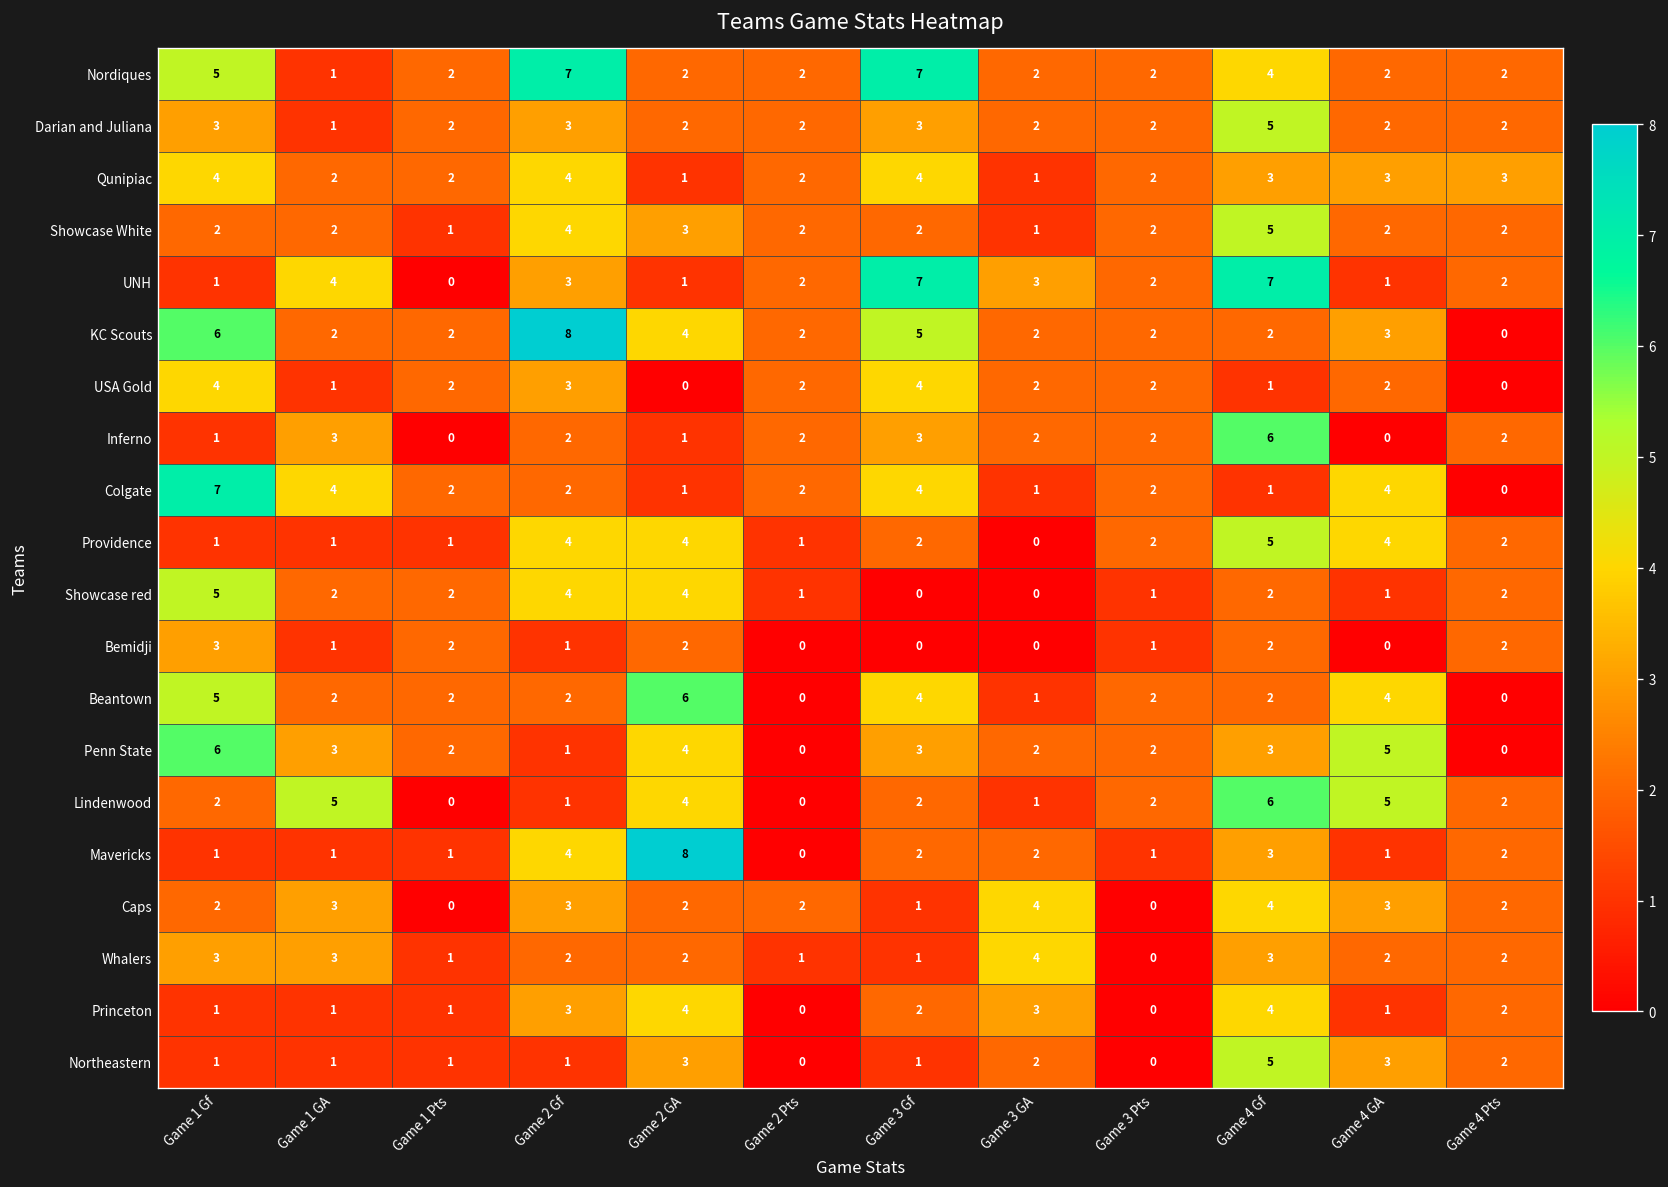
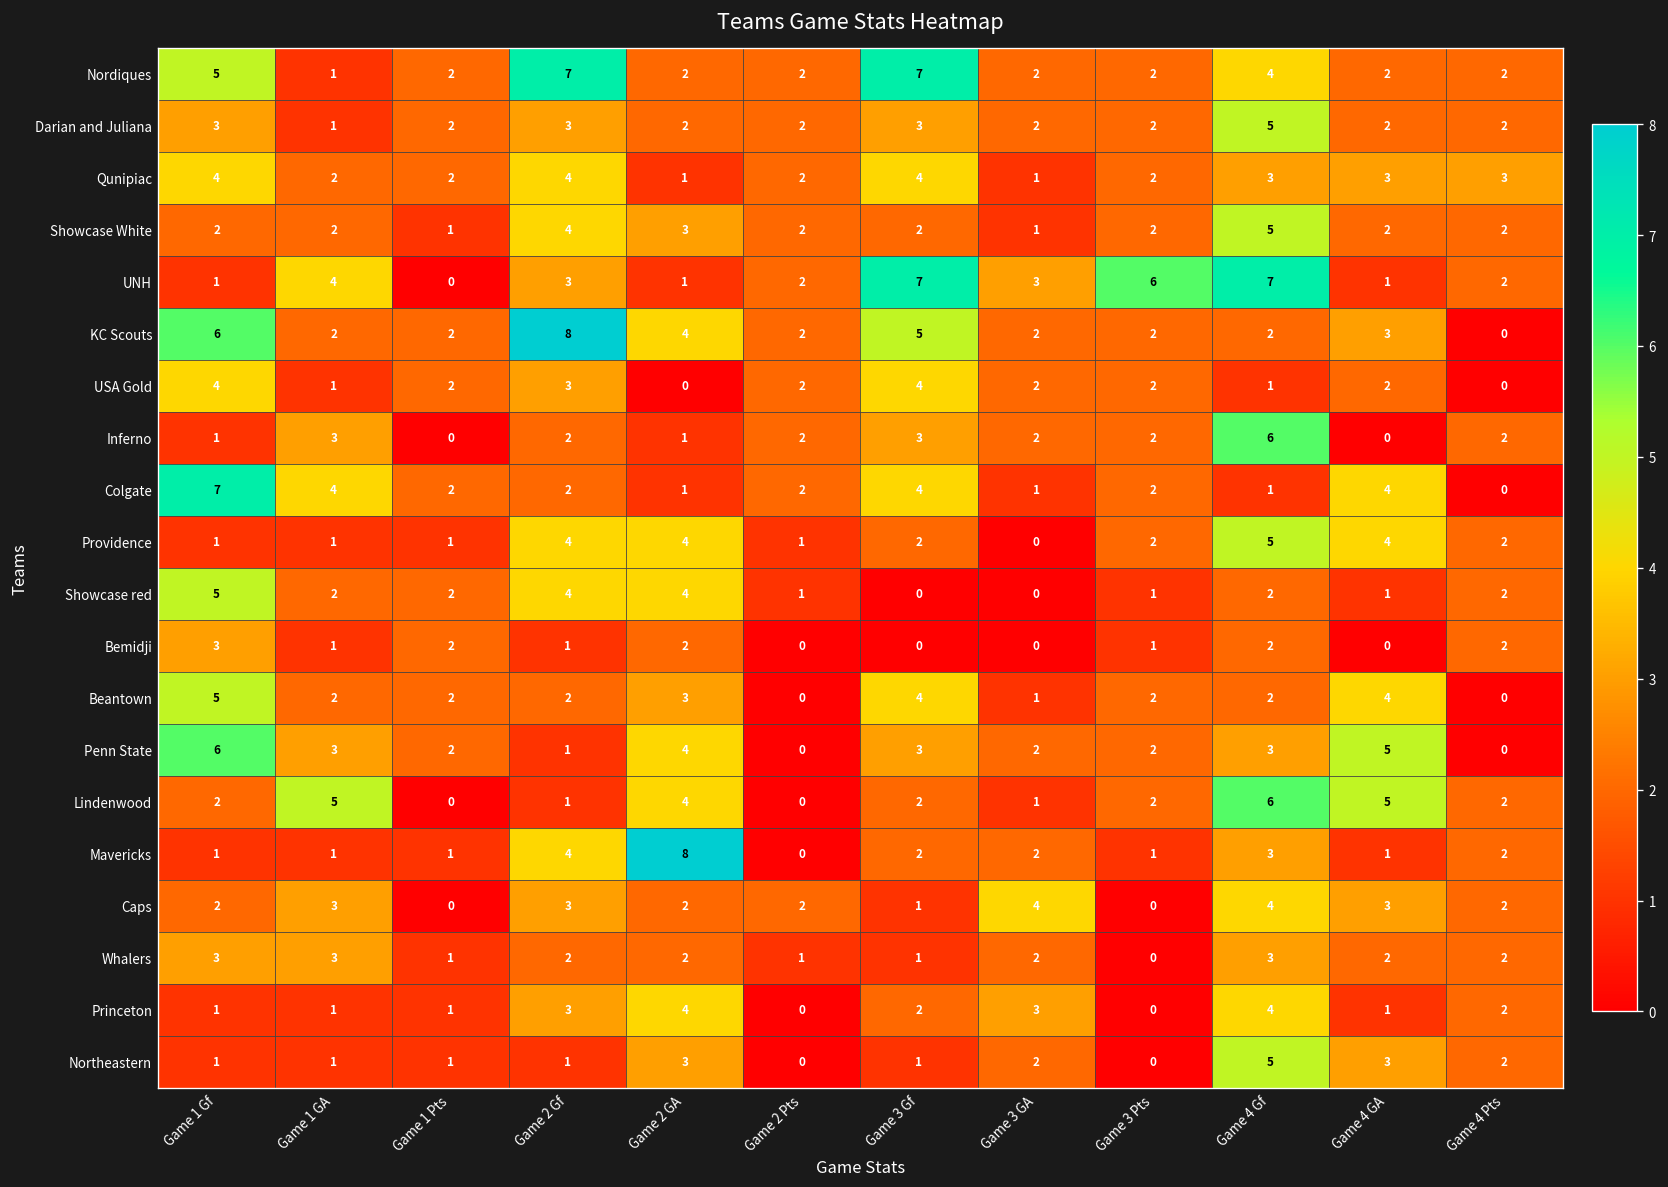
  {
    "UNH": {
      "Game 1 Gf": 1,
      "Game 1 GA": 4,
      "Game 1 Pts": 0,
      "Game 2 Gf": 3,
      "Game 2 GA": 1,
      "Game 2 Pts": 2,
      "Game 3 Gf": 7,
      "Game 3 GA": 3,
-     "Game 3 Pts": 2,
+     "Game 3 Pts": 6,
      "Game 4 Gf": 7,
      "Game 4 GA": 1,
      "Game 4 Pts": 2
    },
    "Beantown": {
      "Game 1 Gf": 5,
      "Game 1 GA": 2,
      "Game 1 Pts": 2,
      "Game 2 Gf": 2,
-     "Game 2 GA": 6,
+     "Game 2 GA": 3,
      "Game 2 Pts": 0,
      "Game 3 Gf": 4,
      "Game 3 GA": 1,
      "Game 3 Pts": 2,
      "Game 4 Gf": 2,
      "Game 4 GA": 4,
      "Game 4 Pts": 0
    },
    "Whalers": {
      "Game 1 Gf": 3,
      "Game 1 GA": 3,
      "Game 1 Pts": 1,
      "Game 2 Gf": 2,
      "Game 2 GA": 2,
      "Game 2 Pts": 1,
      "Game 3 Gf": 1,
-     "Game 3 GA": 4,
+     "Game 3 GA": 2,
      "Game 3 Pts": 0,
      "Game 4 Gf": 3,
      "Game 4 GA": 2,
      "Game 4 Pts": 2
    }
  }
